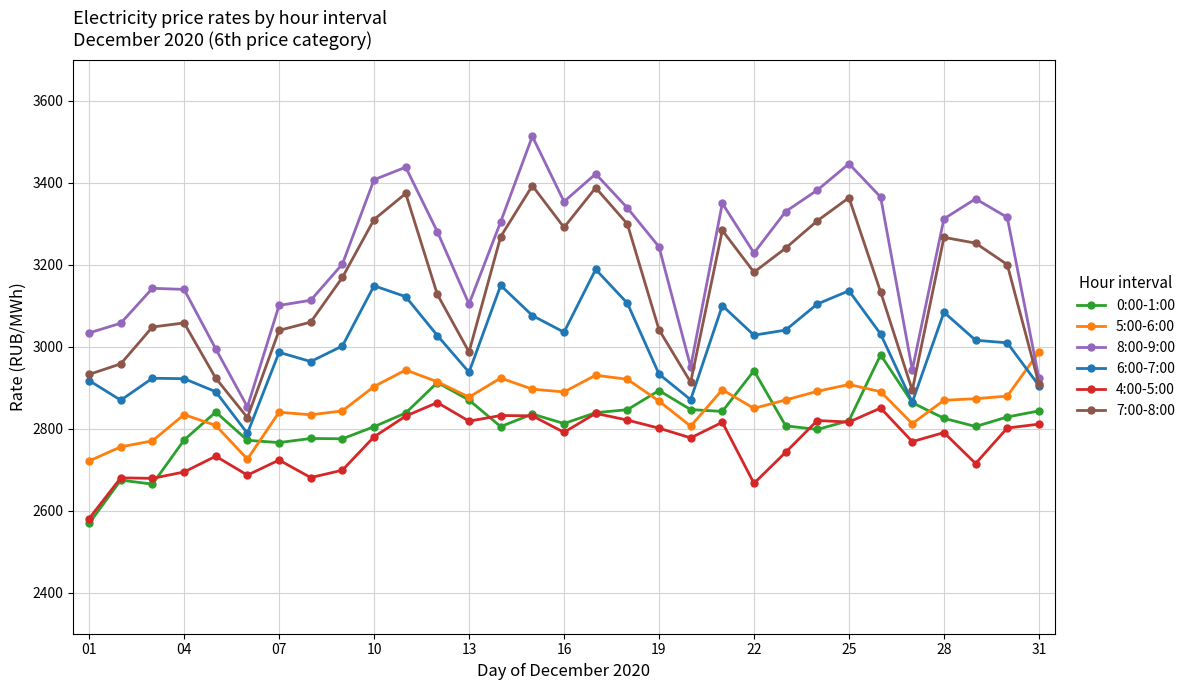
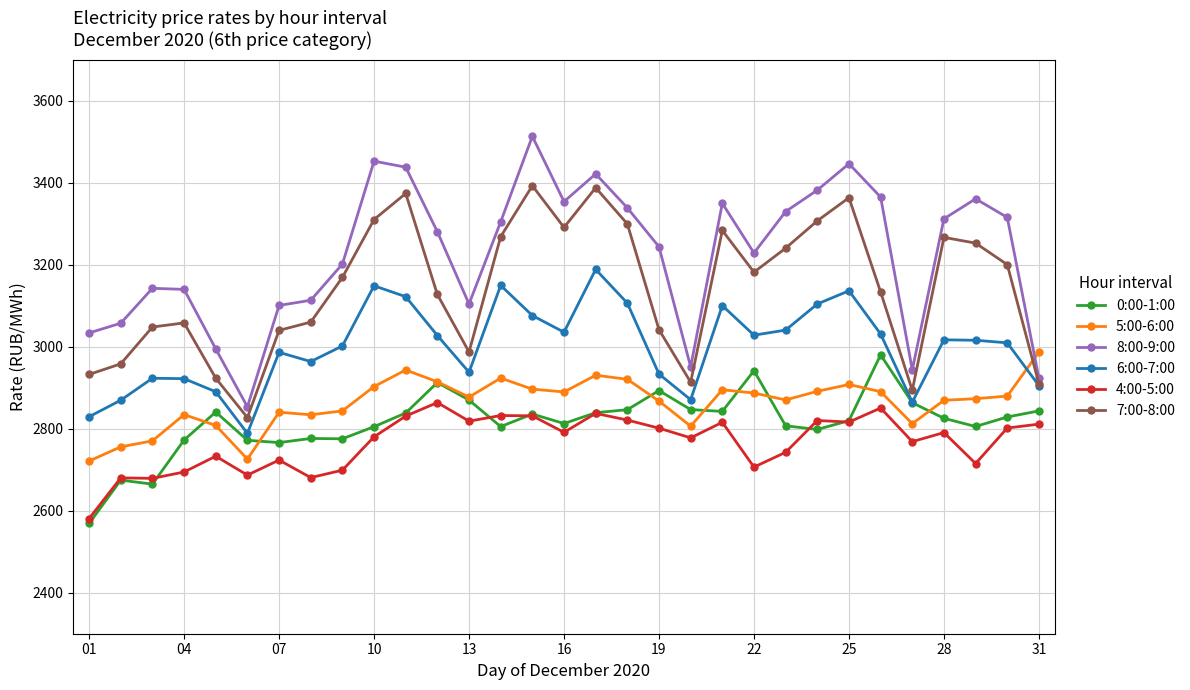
  {
    "0:00-1:00": {
      "01": 2570,
      "04": 2770,
      "07": 2770,
      "10": 2800,
      "13": 2870,
      "16": 2810,
      "19": 2890,
      "22": 2940,
      "28": 2830,
      "31": 2840
    },
    "5:00-6:00": {
      "01": 2720,
      "04": 2830,
      "07": 2840,
      "10": 2900,
      "13": 2880,
      "16": 2890,
      "19": 2870,
-     "22": 2850,
+     "22": 2890,
      "25": 2910,
      "28": 2870,
      "31": 2990
    },
    "8:00-9:00": {
      "01": 3030,
      "04": 3140,
      "07": 3100,
-     "10": 3410,
+     "10": 3450,
      "13": 3100,
      "16": 3350,
      "19": 3240,
      "22": 3230,
      "25": 3450,
      "28": 3310,
      "31": 2920
    },
    "6:00-7:00": {
-     "01": 2920,
+     "01": 2830,
      "04": 2920,
      "07": 2990,
      "10": 3150,
      "13": 2940,
      "16": 3040,
      "19": 2930,
      "22": 3030,
      "25": 3140,
-     "28": 3080
+     "28": 3020
    },
    "4:00-5:00": {
      "01": 2580,
      "04": 2690,
      "07": 2720,
      "10": 2780,
      "13": 2820,
      "16": 2790,
      "19": 2800,
-     "22": 2670,
+     "22": 2710,
      "28": 2790,
      "31": 2810
    },
    "7:00-8:00": {
      "01": 2930,
      "04": 3060,
      "07": 3040,
      "10": 3310,
      "13": 2990,
      "16": 3290,
      "19": 3040,
      "22": 3180,
      "25": 3360,
      "28": 3270
    }
  }
